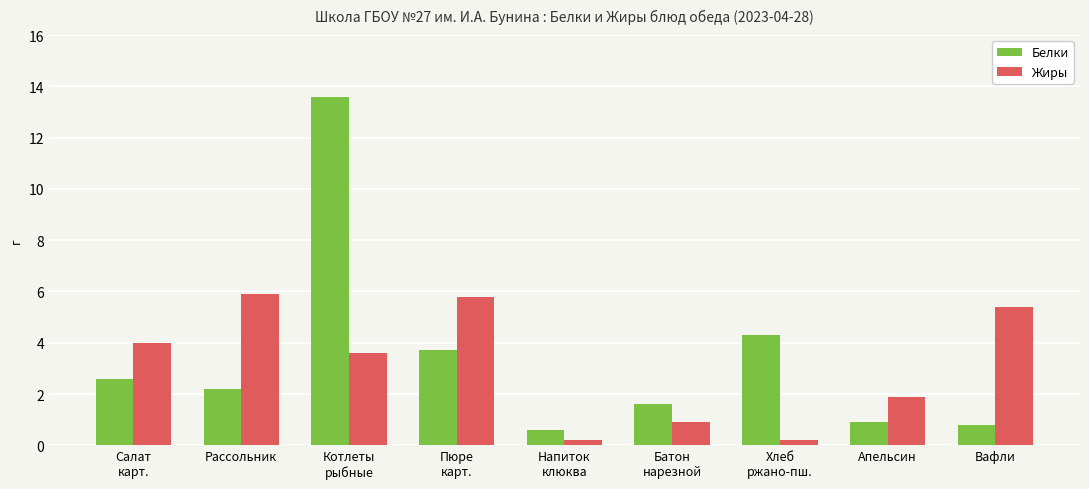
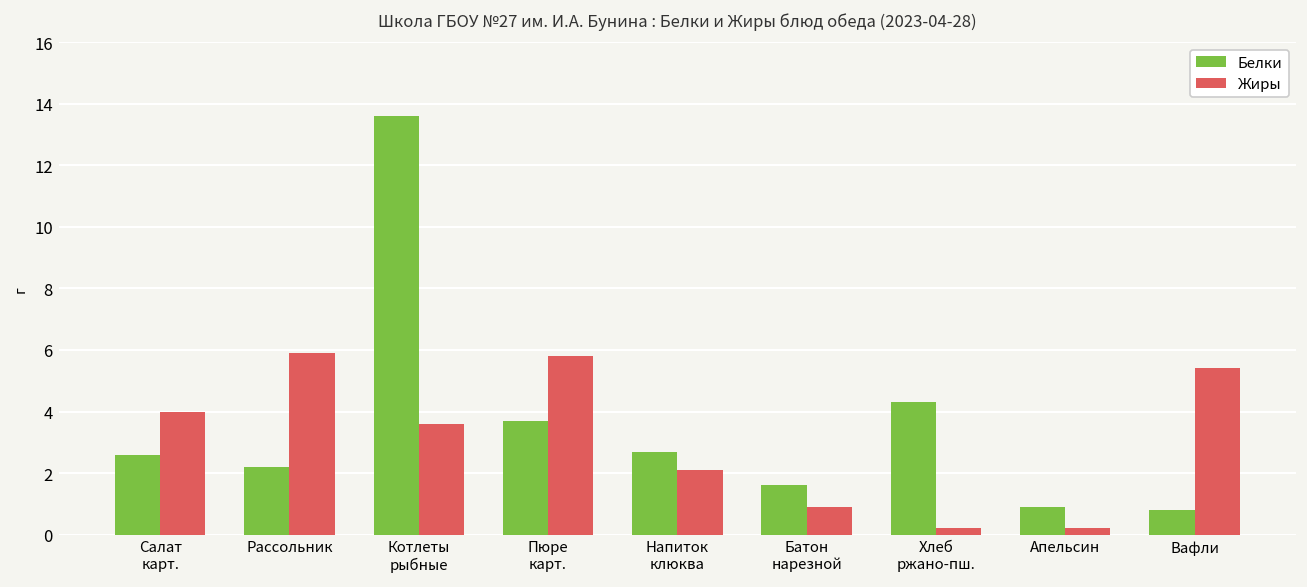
  {
    "Белки": {
      "Салат карт.": 2.6,
      "Рассольник": 2.2,
      "Котлеты рыбные": 13.6,
      "Пюре карт.": 3.7,
-     "Напиток клюква": 0.6,
+     "Напиток клюква": 2.7,
      "Батон нарезной": 1.6,
      "Хлеб ржано-пш.": 4.3,
      "Апельсин": 0.9,
      "Вафли": 0.8
    },
    "Жиры": {
      "Салат карт.": 4.0,
      "Рассольник": 5.9,
      "Котлеты рыбные": 3.6,
      "Пюре карт.": 5.8,
-     "Напиток клюква": 0.2,
+     "Напиток клюква": 2.1,
      "Батон нарезной": 0.9,
      "Хлеб ржано-пш.": 0.2,
-     "Апельсин": 1.9,
+     "Апельсин": 0.2,
      "Вафли": 5.4
    }
  }
